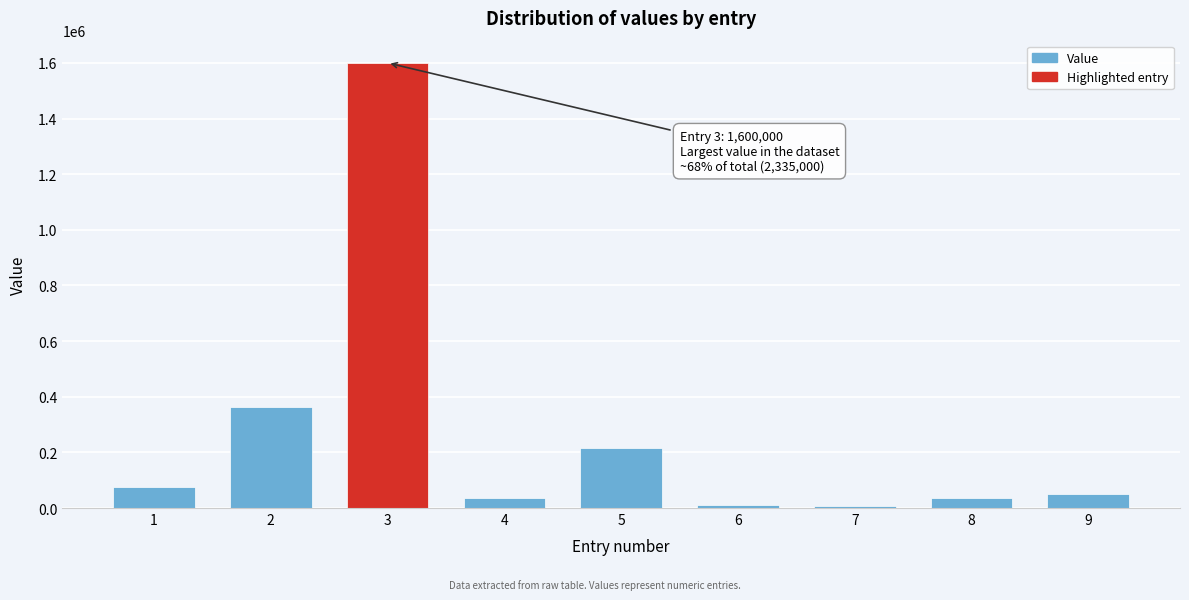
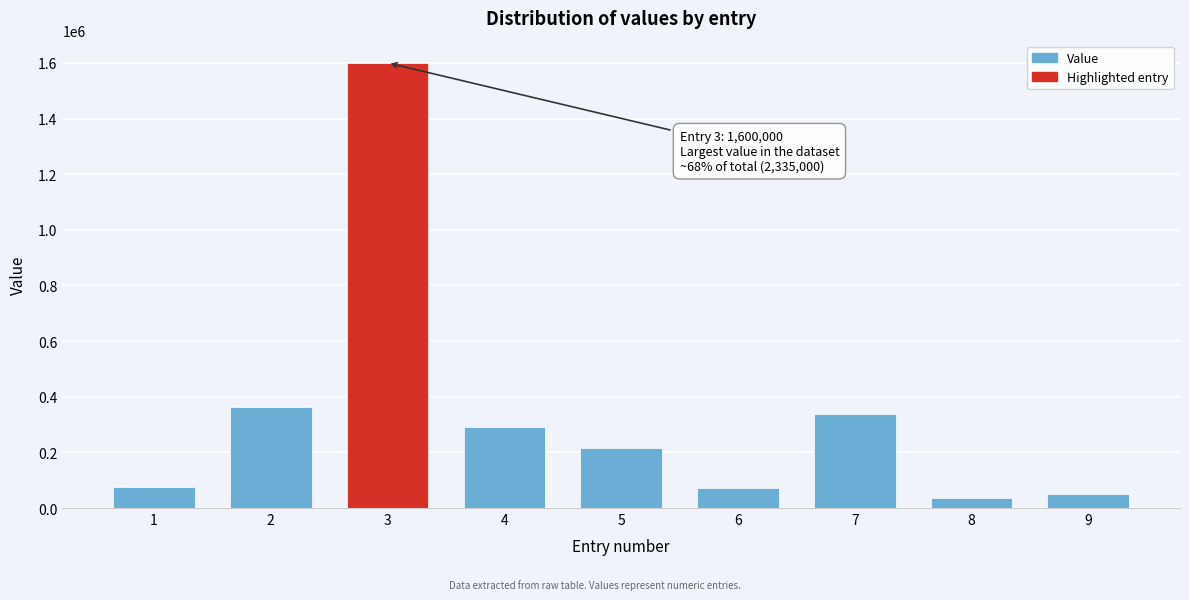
  {
    "1": 80000,
    "2": 360000,
-   "4": 40000,
+   "4": 290000,
    "5": 210000,
-   "6": 10000,
-   "7": 10000,
+   "6": 70000,
+   "7": 340000,
    "8": 40000,
    "9": 50000
  }
